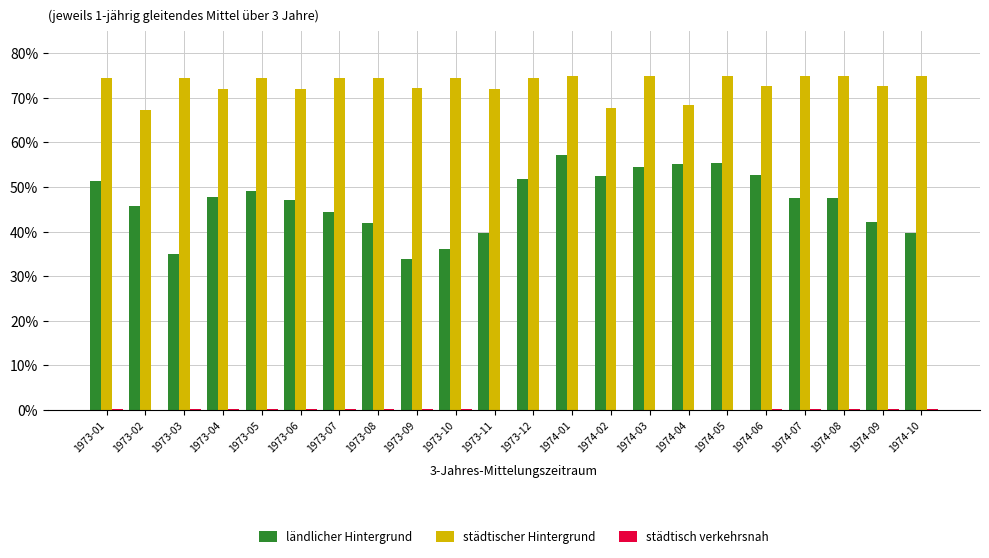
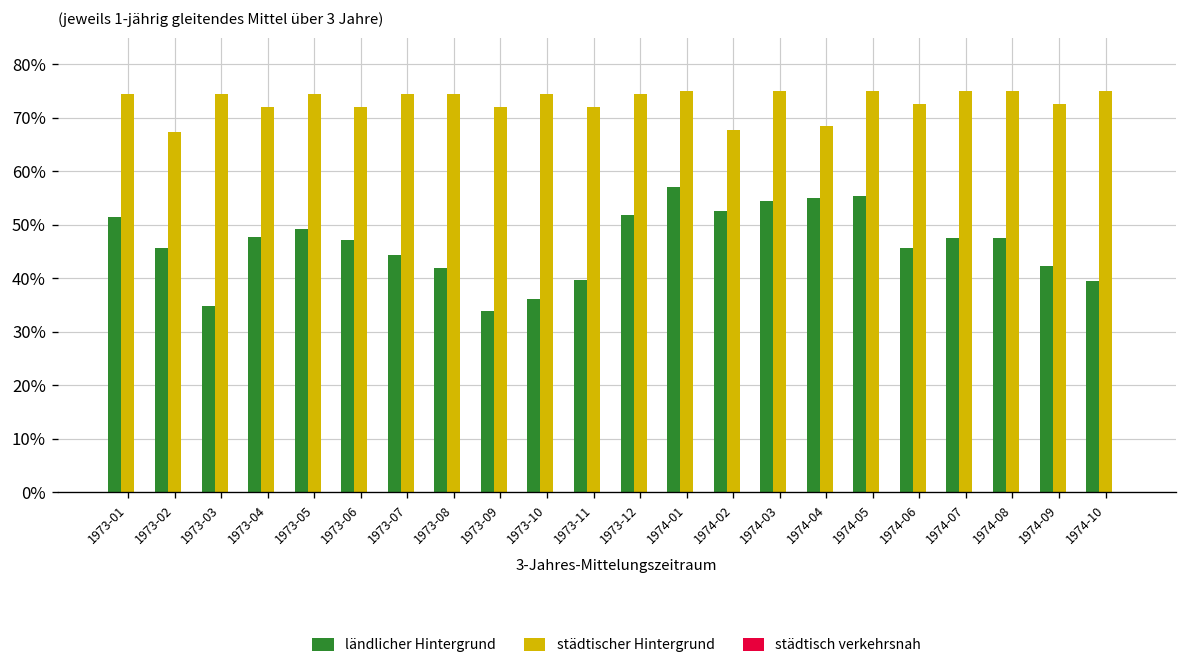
  {
    "ländlicher Hintergrund": {
      "1973-01": "51%",
      "1973-02": "46%",
      "1973-03": "35%",
      "1973-04": "48%",
      "1973-05": "49%",
      "1973-06": "47%",
      "1973-07": "44%",
      "1973-08": "42%",
      "1973-09": "34%",
      "1973-10": "36%",
      "1973-11": "40%",
      "1973-12": "52%",
      "1974-01": "57%",
      "1974-02": "53%",
      "1974-03": "55%",
      "1974-04": "55%",
      "1974-05": "55%",
-     "1974-06": "53%",
+     "1974-06": "46%",
      "1974-07": "48%",
      "1974-08": "47%",
      "1974-09": "42%",
      "1974-10": "40%"
    },
    "städtischer Hintergrund": {
      "1973-01": "74%",
      "1973-02": "67%",
      "1973-03": "74%",
      "1973-04": "72%",
      "1973-05": "74%",
      "1973-06": "72%",
      "1973-07": "74%",
      "1973-08": "74%",
      "1973-09": "72%",
      "1973-10": "74%",
      "1973-11": "72%",
      "1973-12": "74%",
      "1974-01": "75%",
      "1974-02": "68%",
      "1974-03": "75%",
      "1974-04": "68%",
      "1974-05": "75%",
      "1974-06": "73%",
      "1974-07": "75%",
      "1974-08": "75%",
      "1974-09": "73%",
      "1974-10": "75%"
    }
  }
